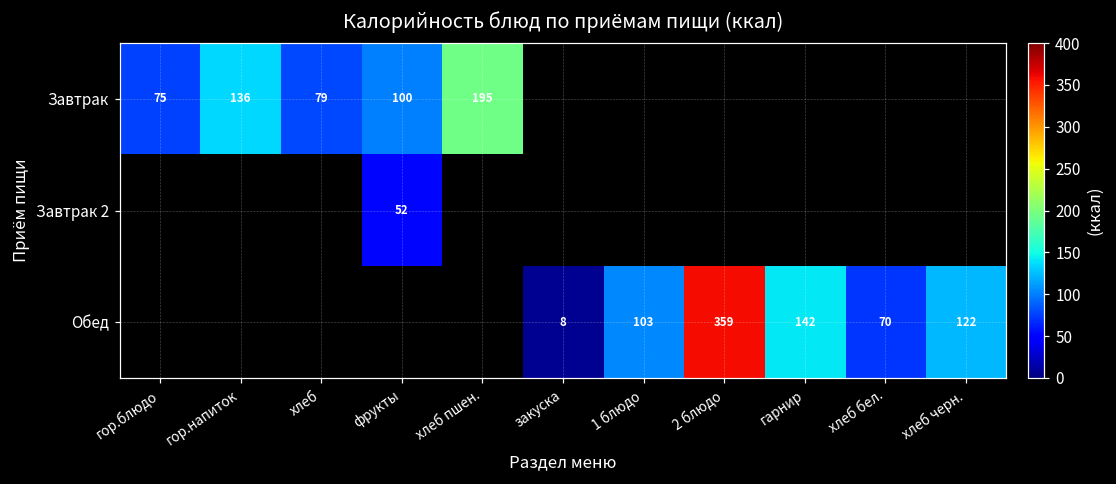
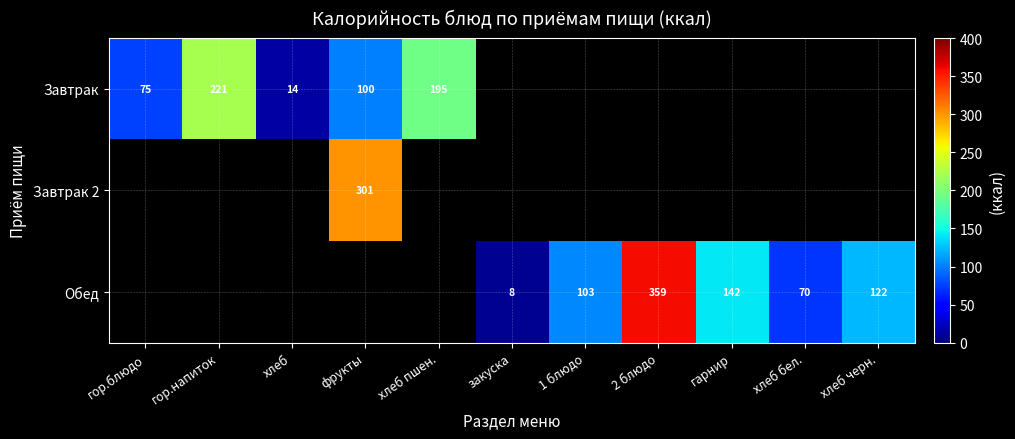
  {
    "Завтрак": {
      "гор.блюдо": 75,
-     "гор.напиток": 136,
-     "хлеб": 79,
+     "гор.напиток": 221,
+     "хлеб": 14,
      "фрукты": 100,
      "хлеб пшен.": 195
    },
    "Завтрак 2": {
-     "фрукты": 52
+     "фрукты": 301
    },
    "Обед": {
      "закуска": 8,
      "1 блюдо": 103,
      "2 блюдо": 359,
      "гарнир": 142,
      "хлеб бел.": 70,
      "хлеб черн.": 122
    }
  }
